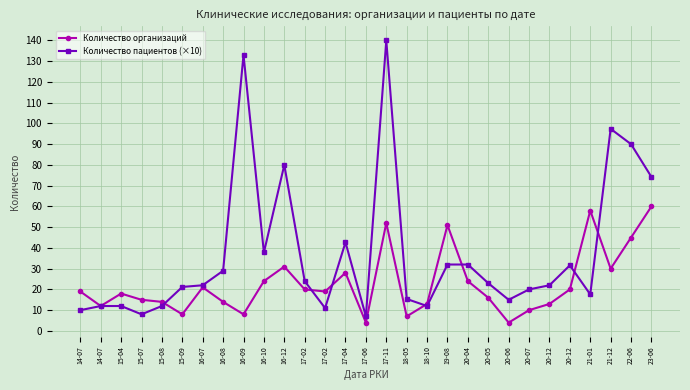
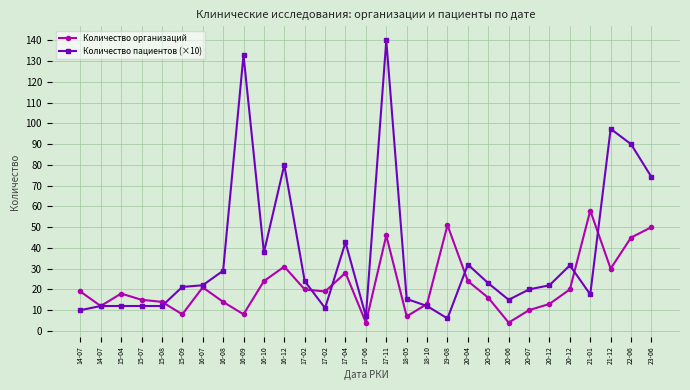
  {
    "Количество организаций": {
      "15-04": 18,
      "15-07": 15,
      "15-08": 14,
      "15-09": 8,
      "16-08": 14,
      "16-09": 8,
      "16-10": 24,
      "16-12": 31,
      "17-04": 28,
      "17-06": 4,
-     "17-11": 52,
+     "17-11": 46,
      "18-05": 7,
      "19-08": 51,
      "20-04": 24,
      "20-05": 16,
      "20-06": 4,
      "20-07": 10,
      "21-01": 58,
      "21-12": 30,
      "22-06": 45,
-     "23-06": 60
+     "23-06": 50
    },
    "Количество пациентов (×10)": {
      "15-04": 12,
-     "15-07": 8,
+     "15-07": 12,
      "15-08": 12,
      "15-09": 21,
      "16-08": 29,
      "16-09": 133,
      "16-10": 38,
      "16-12": 80,
      "17-04": 43,
      "17-06": 7,
      "17-11": 140,
      "18-05": 15,
-     "19-08": 32,
+     "19-08": 6,
      "20-04": 32,
      "20-05": 23,
      "20-06": 15,
      "20-07": 20,
      "21-01": 18,
      "21-12": 97,
      "22-06": 90,
      "23-06": 74
    }
  }
